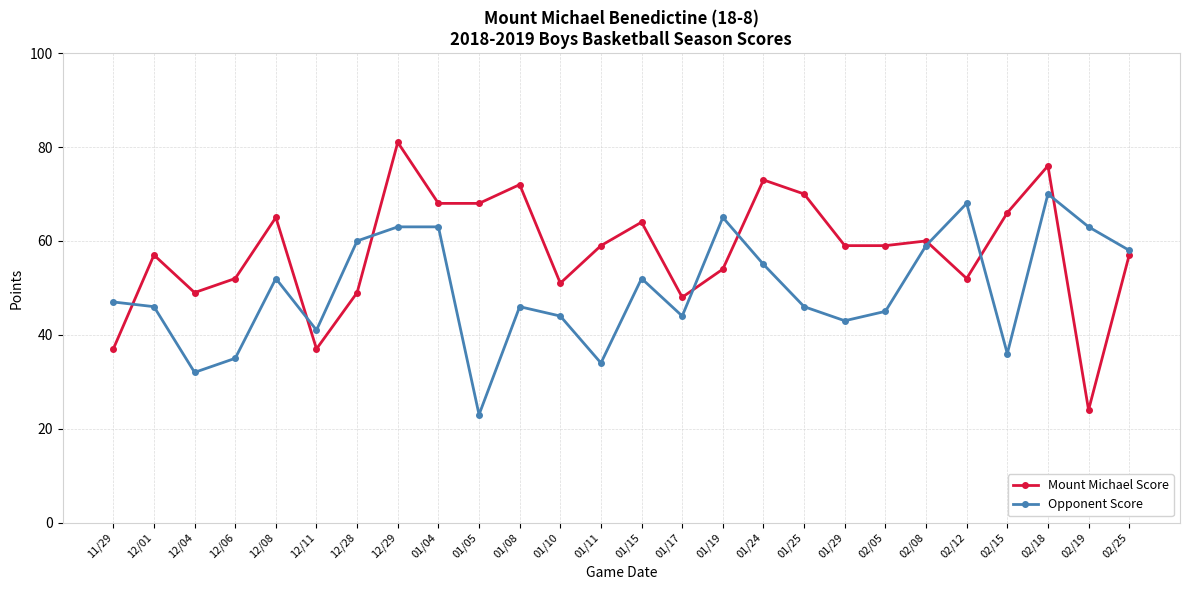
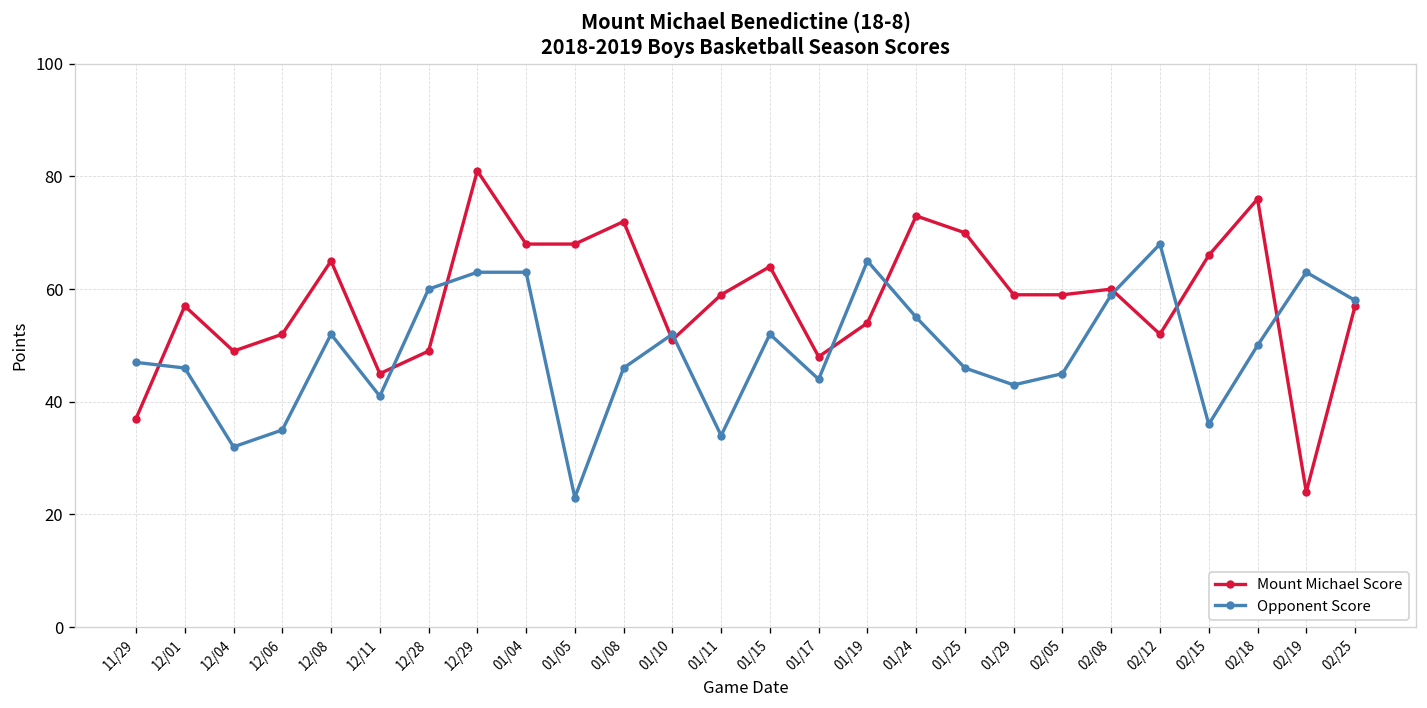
  {
    "Mount Michael Score": {
      "11/29": 37,
      "12/01": 57,
      "12/04": 49,
      "12/06": 52,
      "12/08": 65,
-     "12/11": 37,
+     "12/11": 45,
      "12/28": 49,
      "12/29": 81,
      "01/04": 68,
      "01/05": 68,
      "01/08": 72,
      "01/10": 51,
      "01/11": 59,
      "01/15": 64,
      "01/17": 48,
      "01/19": 54,
      "01/24": 73,
      "01/25": 70,
      "01/29": 59,
      "02/05": 59,
      "02/08": 60,
      "02/12": 52,
      "02/15": 66,
      "02/18": 76,
      "02/19": 24,
      "02/25": 57
    },
    "Opponent Score": {
      "11/29": 47,
      "12/01": 46,
      "12/04": 32,
      "12/06": 35,
      "12/08": 52,
      "12/11": 41,
      "12/28": 60,
      "12/29": 63,
      "01/04": 63,
      "01/05": 23,
      "01/08": 46,
-     "01/10": 44,
+     "01/10": 52,
      "01/11": 34,
      "01/15": 52,
      "01/17": 44,
      "01/19": 65,
      "01/24": 55,
      "01/25": 46,
      "01/29": 43,
      "02/05": 45,
      "02/08": 59,
      "02/12": 68,
      "02/15": 36,
-     "02/18": 70,
+     "02/18": 50,
      "02/19": 63,
      "02/25": 58
    }
  }
